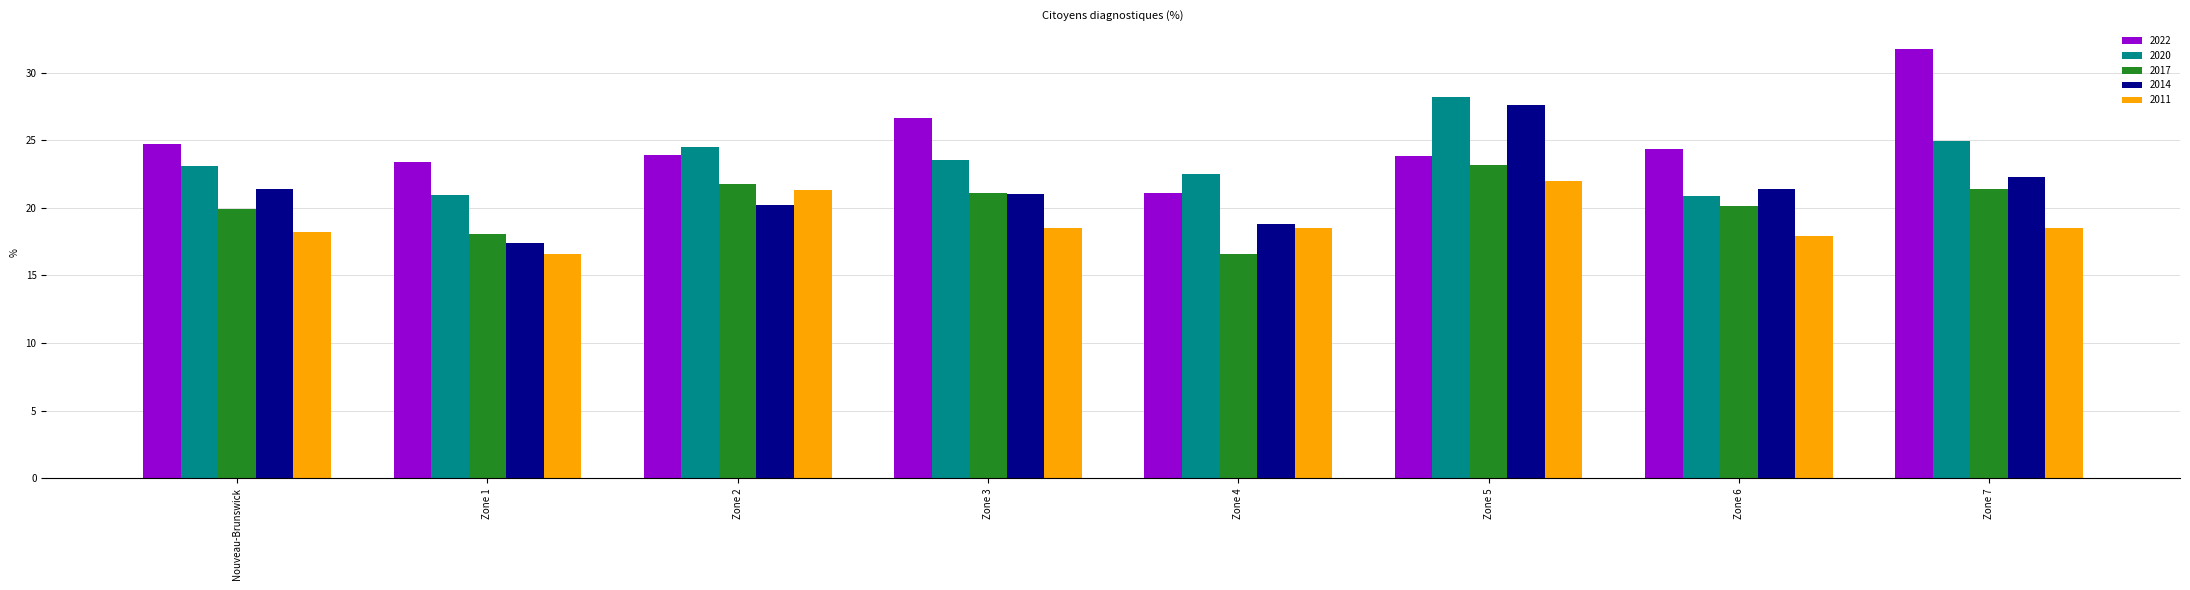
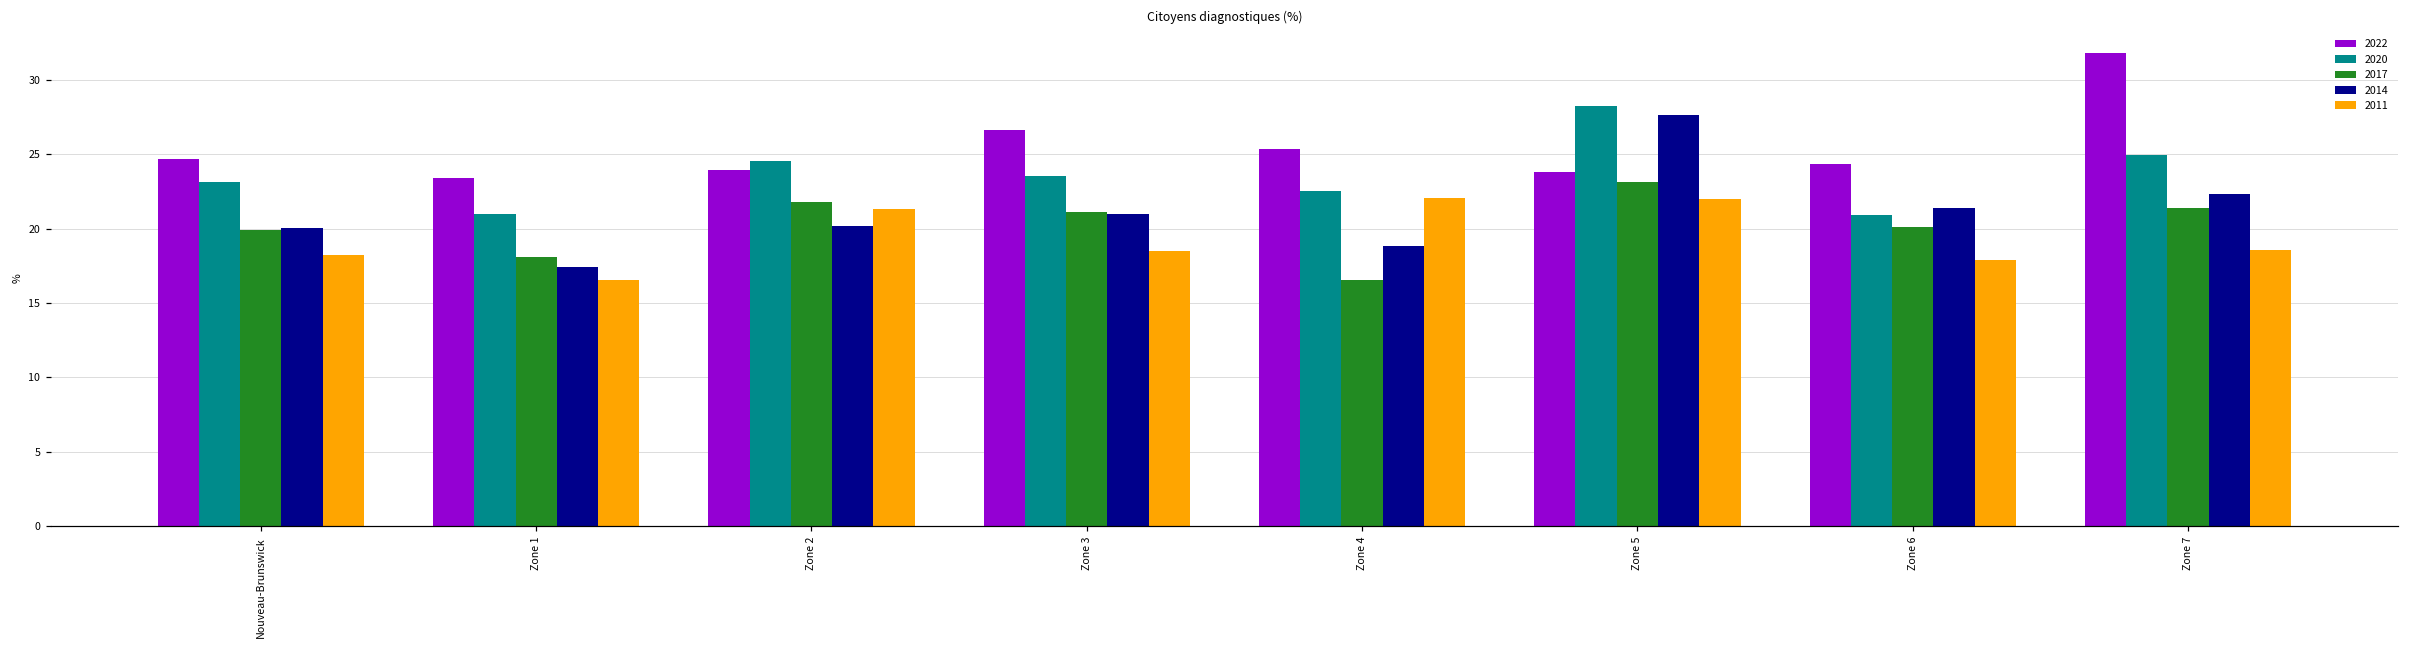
  {
    "2022": {
      "Nouveau-Brunswick": 24.7,
      "Zone 1": 23.4,
      "Zone 2": 23.9,
      "Zone 3": 26.7,
-     "Zone 4": 21.1,
+     "Zone 4": 25.4,
      "Zone 5": 23.8,
      "Zone 6": 24.3,
      "Zone 7": 31.8
    },
    "2020": {
      "Nouveau-Brunswick": 23.1,
      "Zone 1": 21.0,
      "Zone 2": 24.5,
      "Zone 3": 23.6,
      "Zone 4": 22.5,
      "Zone 5": 28.2,
      "Zone 6": 20.9,
      "Zone 7": 25.0
    },
    "2017": {
      "Nouveau-Brunswick": 19.9,
      "Zone 1": 18.1,
      "Zone 2": 21.8,
      "Zone 3": 21.1,
      "Zone 4": 16.6,
      "Zone 5": 23.2,
      "Zone 6": 20.1,
      "Zone 7": 21.4
    },
    "2014": {
-     "Nouveau-Brunswick": 21.4,
+     "Nouveau-Brunswick": 20.1,
      "Zone 1": 17.4,
      "Zone 2": 20.2,
      "Zone 3": 21.0,
      "Zone 4": 18.8,
      "Zone 5": 27.6,
      "Zone 6": 21.4,
      "Zone 7": 22.3
    },
    "2011": {
      "Nouveau-Brunswick": 18.2,
      "Zone 1": 16.6,
      "Zone 2": 21.3,
      "Zone 3": 18.5,
-     "Zone 4": 18.5,
+     "Zone 4": 22.1,
      "Zone 5": 22.0,
      "Zone 6": 17.9,
      "Zone 7": 18.5
    }
  }
